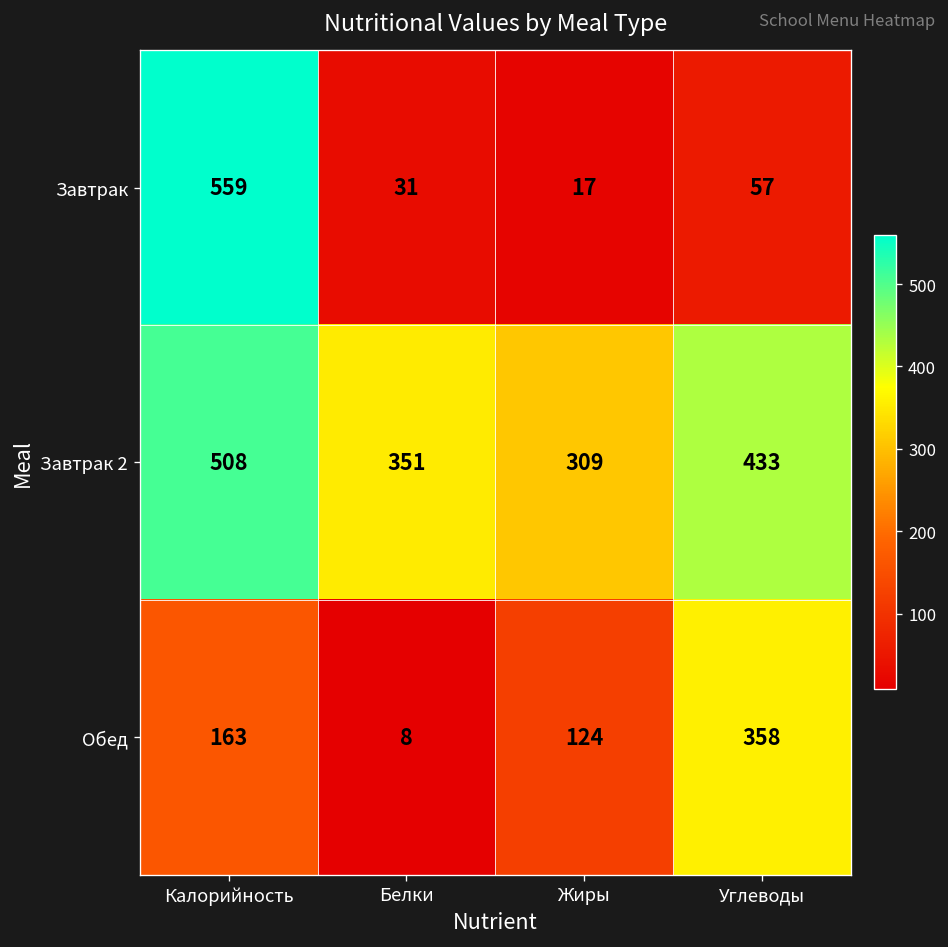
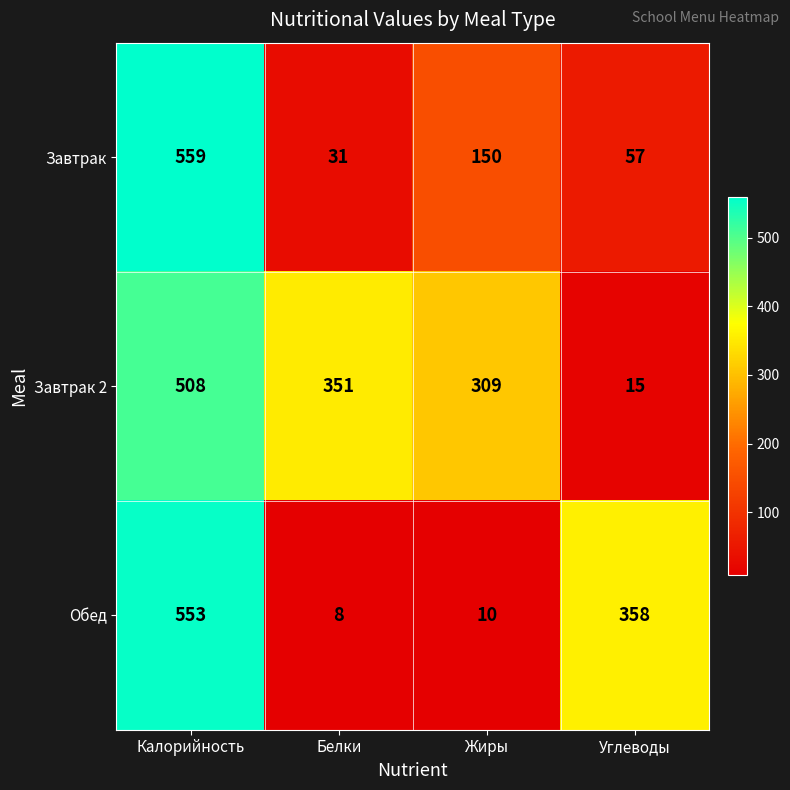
  {
    "Завтрак": {
      "Калорийность": 559,
      "Белки": 31,
-     "Жиры": 17,
+     "Жиры": 150,
      "Углеводы": 57
    },
    "Завтрак 2": {
      "Калорийность": 508,
      "Белки": 351,
      "Жиры": 309,
-     "Углеводы": 433
+     "Углеводы": 15
    },
    "Обед": {
-     "Калорийность": 163,
+     "Калорийность": 553,
      "Белки": 8,
-     "Жиры": 124,
+     "Жиры": 10,
      "Углеводы": 358
    }
  }
